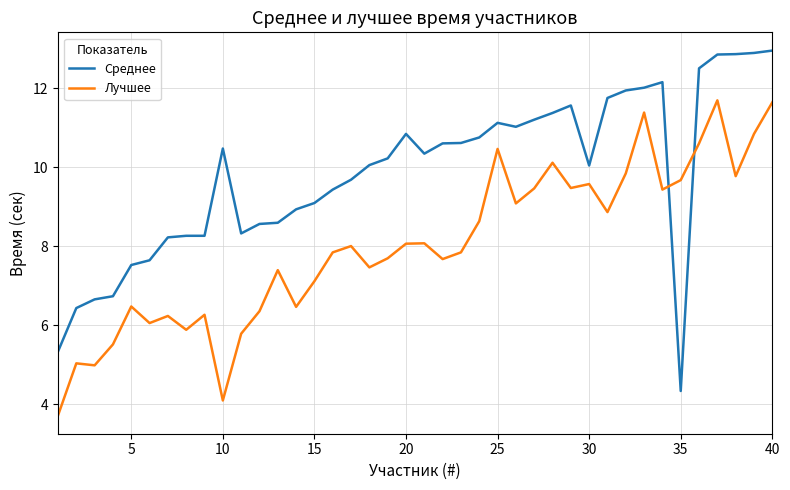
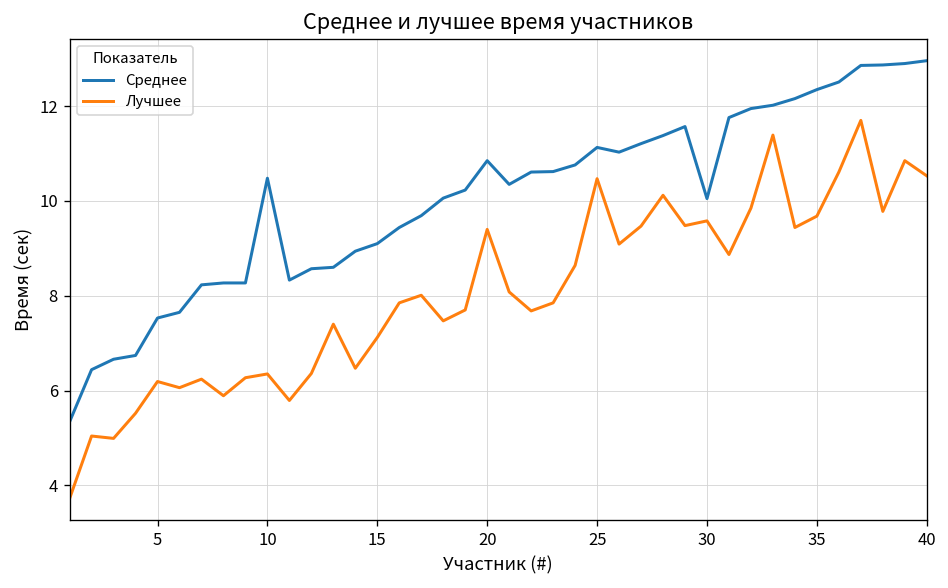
  {
    "Среднее": {
      "5": 7.5,
      "10": 10.5,
      "15": 9.1,
      "20": 10.9,
      "25": 11.1,
      "30": 10.1,
-     "35": 4.3,
+     "35": 12.4,
      "40": 13.0
    },
    "Лучшее": {
-     "5": 6.5,
-     "10": 4.1,
+     "5": 6.2,
+     "10": 6.4,
      "15": 7.1,
-     "20": 8.1,
+     "20": 9.4,
      "25": 10.5,
      "30": 9.6,
      "35": 9.7,
-     "40": 11.7
+     "40": 10.5
    }
  }
